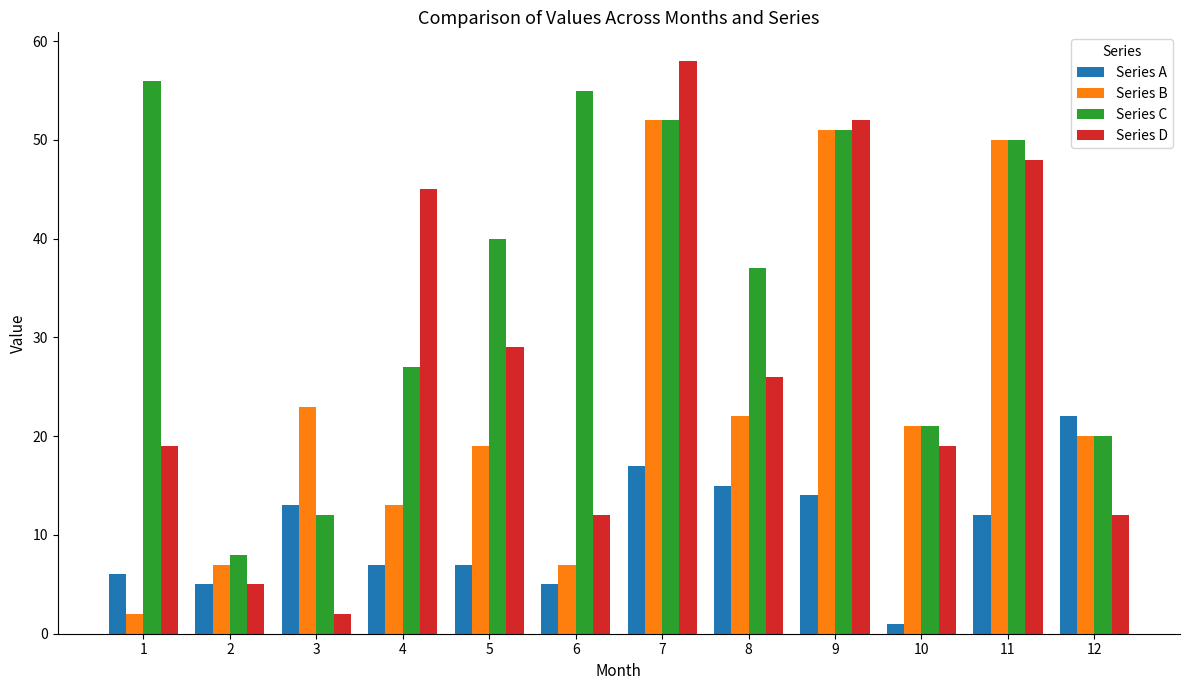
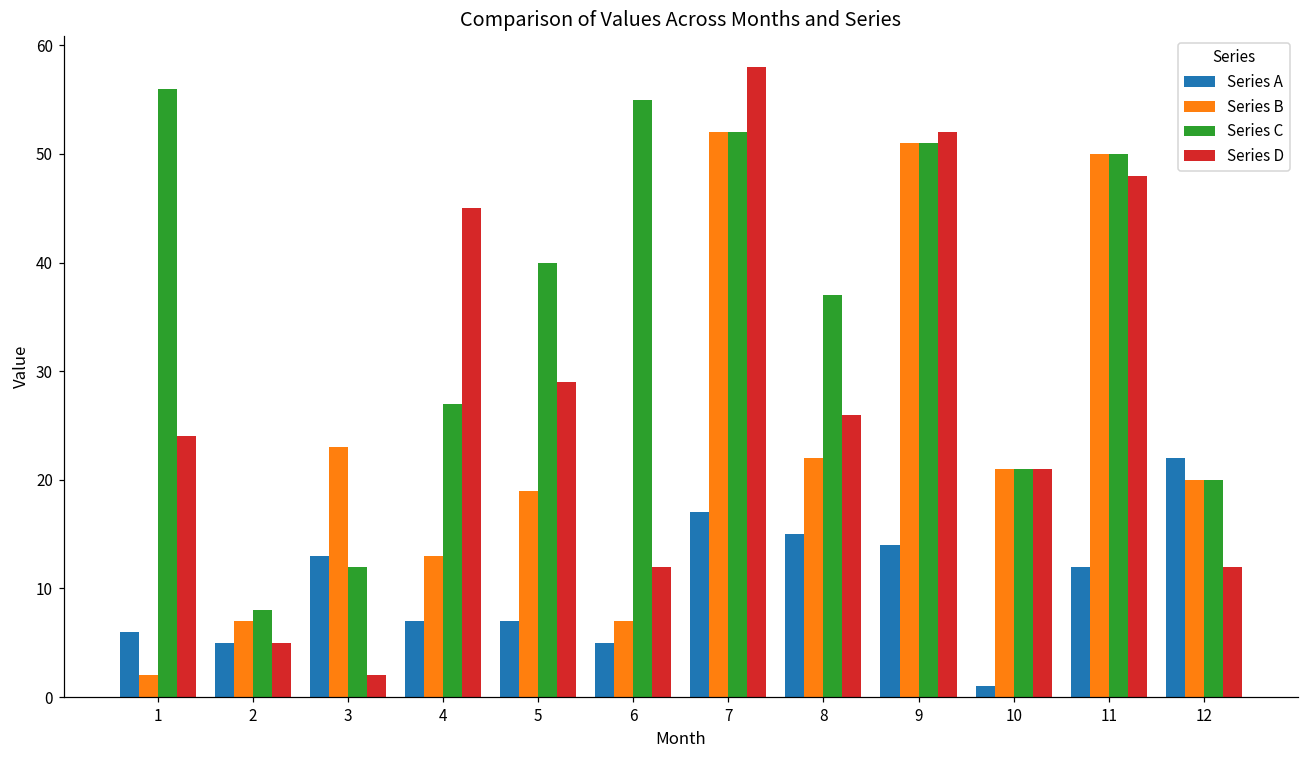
  {
    "Series A": {
      "1": 6,
      "2": 5,
      "3": 13,
      "4": 7,
      "5": 7,
      "6": 5,
      "7": 17,
      "8": 15,
      "9": 14,
      "10": 1,
      "11": 12,
      "12": 22
    },
    "Series B": {
      "1": 2,
      "2": 7,
      "3": 23,
      "4": 13,
      "5": 19,
      "6": 7,
      "7": 52,
      "8": 22,
      "9": 51,
      "10": 21,
      "11": 50,
      "12": 20
    },
    "Series C": {
      "1": 56,
      "2": 8,
      "3": 12,
      "4": 27,
      "5": 40,
      "6": 55,
      "7": 52,
      "8": 37,
      "9": 51,
      "10": 21,
      "11": 50,
      "12": 20
    },
    "Series D": {
-     "1": 19,
+     "1": 24,
      "2": 5,
      "3": 2,
      "4": 45,
      "5": 29,
      "6": 12,
      "7": 58,
      "8": 26,
      "9": 52,
-     "10": 19,
+     "10": 21,
      "11": 48,
      "12": 12
    }
  }
